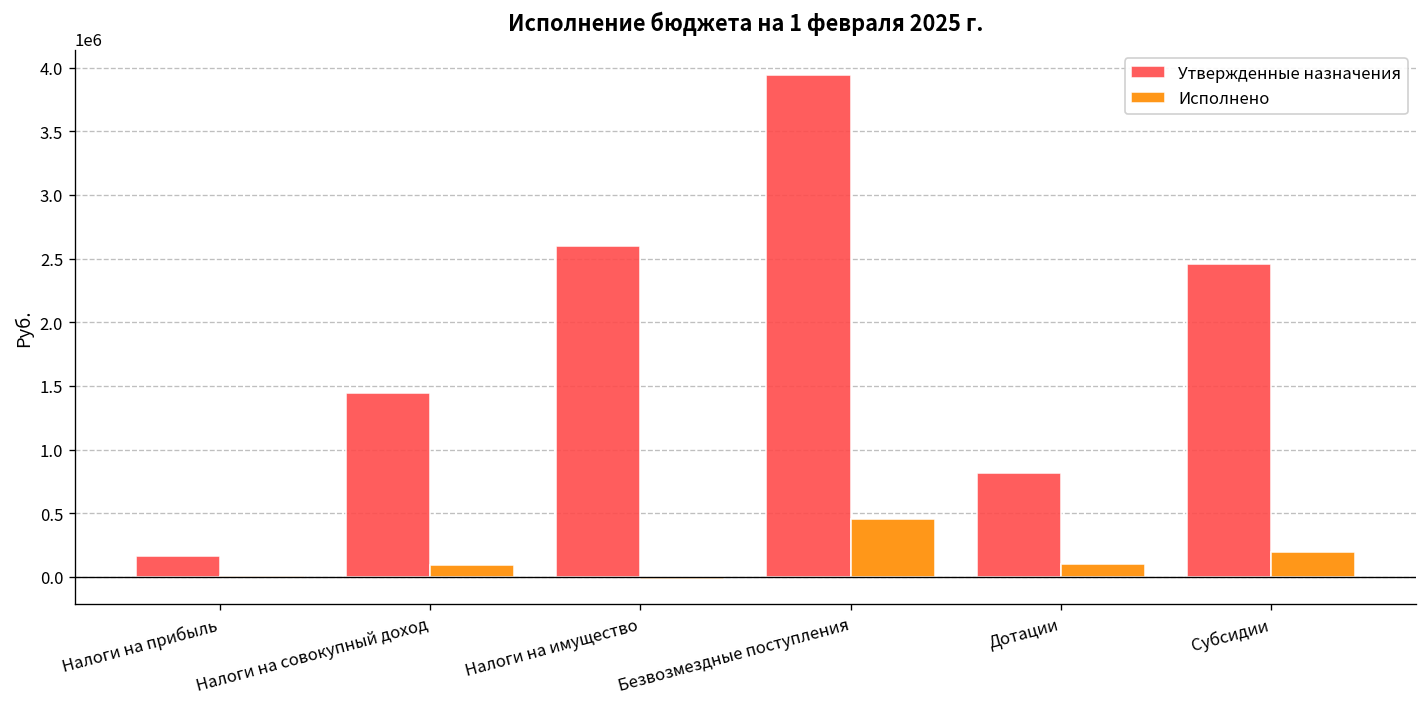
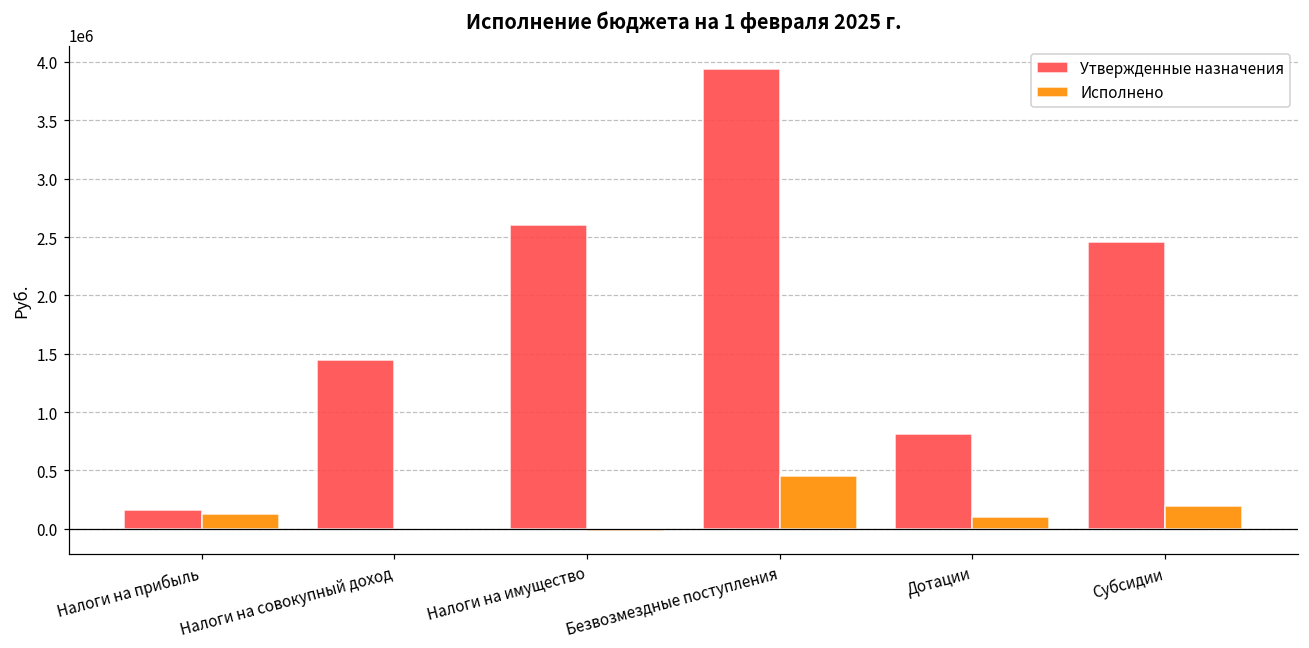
  {
    "Утвержденные назначения": {
      "Налоги на прибыль": 160000,
      "Налоги на совокупный доход": 1440000,
      "Налоги на имущество": 2600000,
      "Безвозмездные поступления": 3940000,
      "Дотации": 810000,
      "Субсидии": 2450000
    },
    "Исполнено": {
-     "Налоги на прибыль": 10000,
-     "Налоги на совокупный доход": 100000,
+     "Налоги на прибыль": 130000,
+     "Налоги на совокупный доход": 0,
      "Безвозмездные поступления": 450000,
      "Дотации": 100000,
      "Субсидии": 190000
    }
  }
